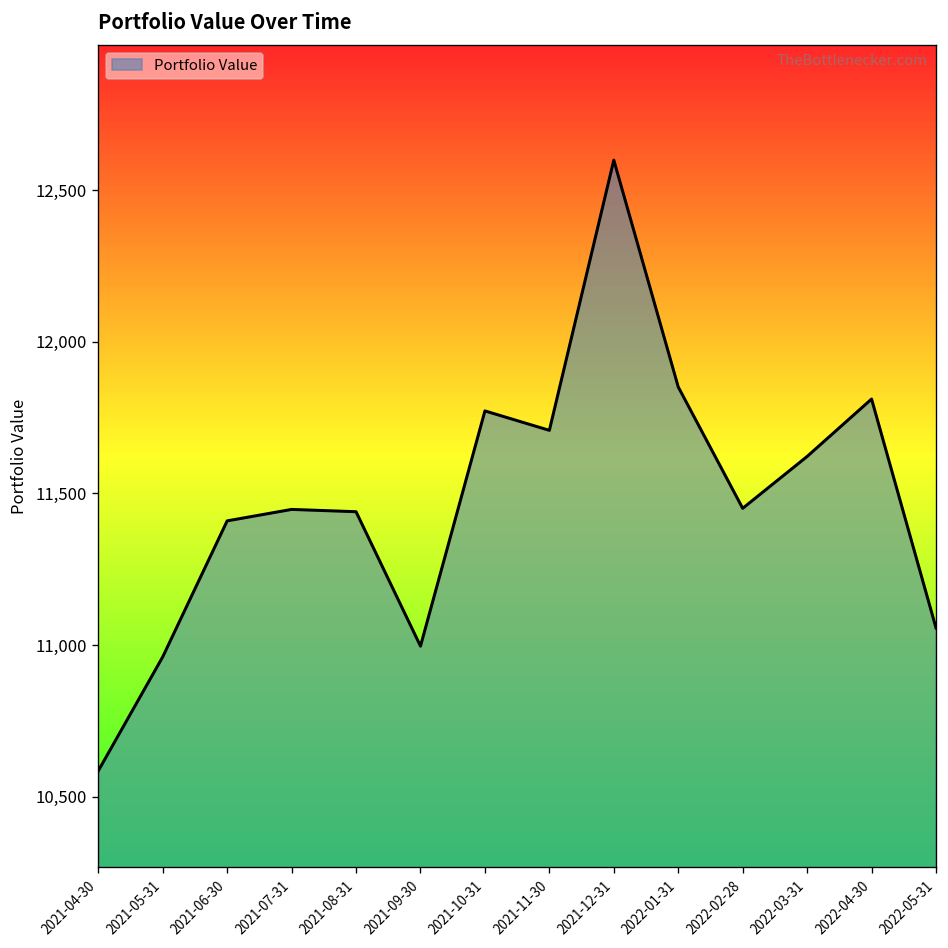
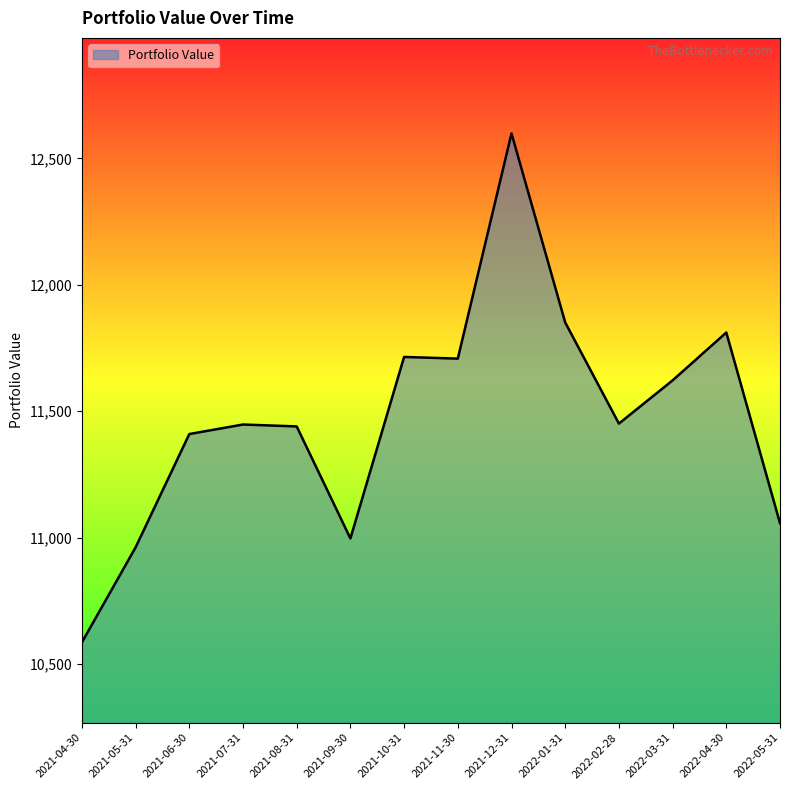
  {
    "2021-04-30": "10,590",
    "2021-05-31": "10,960",
    "2021-06-30": "11,410",
    "2021-07-31": "11,450",
    "2021-08-31": "11,440",
    "2021-09-30": "11,000",
-   "2021-10-31": "11,770",
+   "2021-10-31": "11,710",
    "2021-11-30": "11,710",
    "2021-12-31": "12,600",
    "2022-01-31": "11,850",
    "2022-02-28": "11,450",
    "2022-03-31": "11,620",
    "2022-04-30": "11,810",
    "2022-05-31": "11,060"
  }
